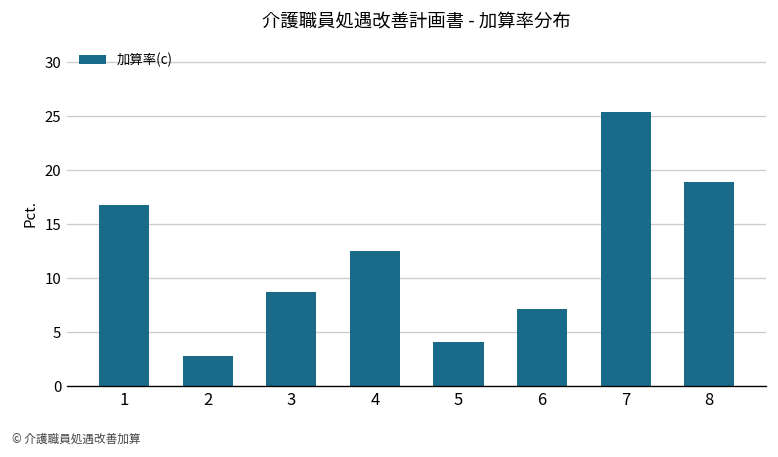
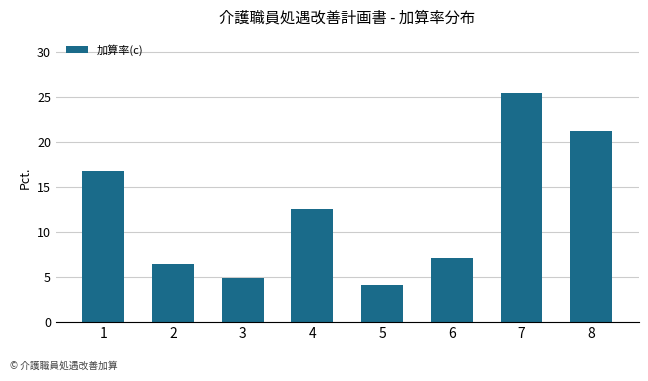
  {
    "1": 17,
-   "2": 3,
-   "3": 9,
+   "2": 6,
+   "3": 5,
    "4": 13,
    "5": 4,
    "6": 7,
    "7": 25,
-   "8": 19
+   "8": 21
  }
